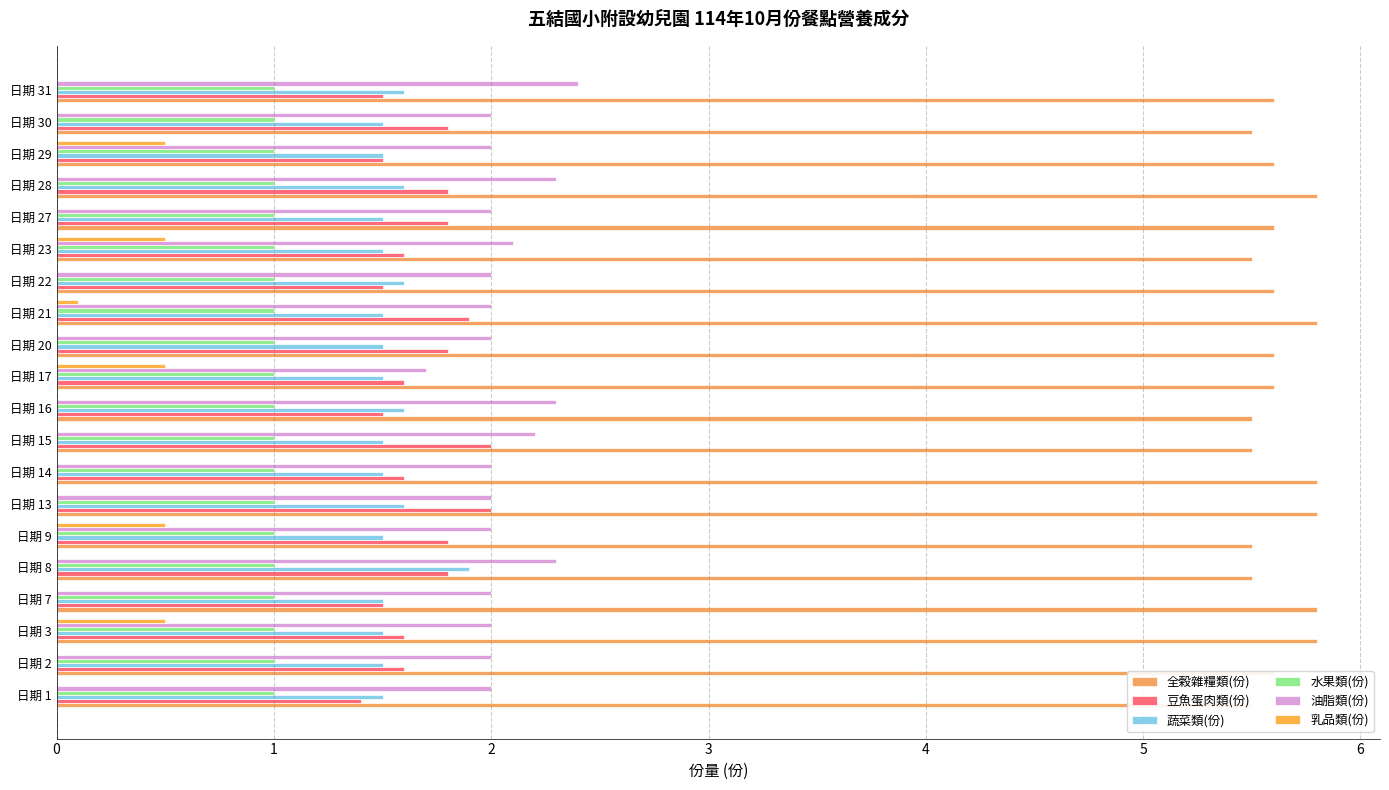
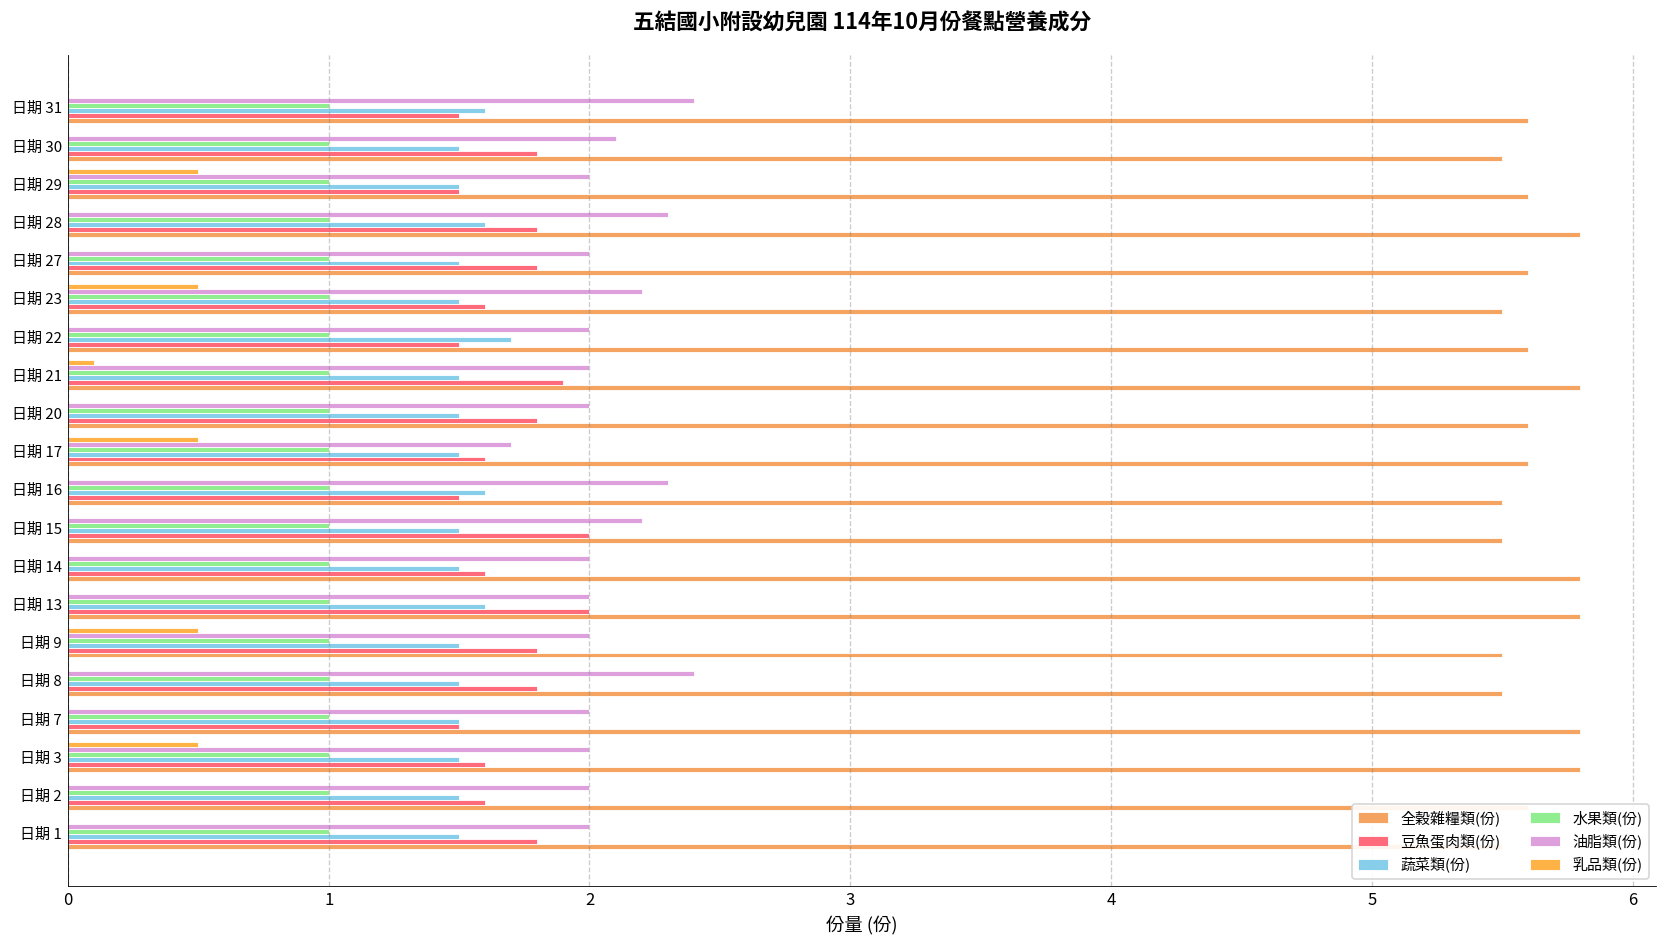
  {
    "豆魚蛋肉類(份)": {
      "日期 31": 1.5,
      "日期 30": 1.8,
      "日期 29": 1.5,
      "日期 28": 1.8,
      "日期 27": 1.8,
      "日期 23": 1.6,
      "日期 22": 1.5,
      "日期 21": 1.9,
      "日期 20": 1.8,
      "日期 17": 1.6,
      "日期 16": 1.5,
      "日期 15": 2.0,
      "日期 14": 1.6,
      "日期 13": 2.0,
      "日期 9": 1.8,
      "日期 8": 1.8,
      "日期 7": 1.5,
      "日期 3": 1.6,
      "日期 2": 1.6,
-     "日期 1": 1.4
+     "日期 1": 1.8
    },
    "蔬菜類(份)": {
      "日期 31": 1.6,
      "日期 30": 1.5,
      "日期 29": 1.5,
      "日期 28": 1.6,
      "日期 27": 1.5,
      "日期 23": 1.5,
-     "日期 22": 1.6,
+     "日期 22": 1.7,
      "日期 21": 1.5,
      "日期 20": 1.5,
      "日期 17": 1.5,
      "日期 16": 1.6,
      "日期 15": 1.5,
      "日期 14": 1.5,
      "日期 13": 1.6,
      "日期 9": 1.5,
-     "日期 8": 1.9,
+     "日期 8": 1.5,
      "日期 7": 1.5,
      "日期 3": 1.5,
      "日期 2": 1.5,
      "日期 1": 1.5
    },
    "水果類(份)": {
      "日期 31": 1.0,
      "日期 30": 1.0,
      "日期 29": 1.0,
      "日期 28": 1.0,
      "日期 27": 1.0,
      "日期 23": 1.0,
      "日期 22": 1.0,
      "日期 21": 1.0,
      "日期 20": 1.0,
      "日期 17": 1.0,
      "日期 16": 1.0,
      "日期 15": 1.0,
      "日期 14": 1.0,
      "日期 13": 1.0,
      "日期 9": 1.0,
      "日期 8": 1.0,
      "日期 7": 1.0,
      "日期 3": 1.0,
      "日期 2": 1.0,
      "日期 1": 1.0
    },
    "油脂類(份)": {
      "日期 31": 2.4,
-     "日期 30": 2.0,
+     "日期 30": 2.1,
      "日期 29": 2.0,
      "日期 28": 2.3,
      "日期 27": 2.0,
-     "日期 23": 2.1,
+     "日期 23": 2.2,
      "日期 22": 2.0,
      "日期 21": 2.0,
      "日期 20": 2.0,
      "日期 17": 1.7,
      "日期 16": 2.3,
      "日期 15": 2.2,
      "日期 14": 2.0,
      "日期 13": 2.0,
      "日期 9": 2.0,
-     "日期 8": 2.3,
+     "日期 8": 2.4,
      "日期 7": 2.0,
      "日期 3": 2.0,
      "日期 2": 2.0,
      "日期 1": 2.0
    }
  }
